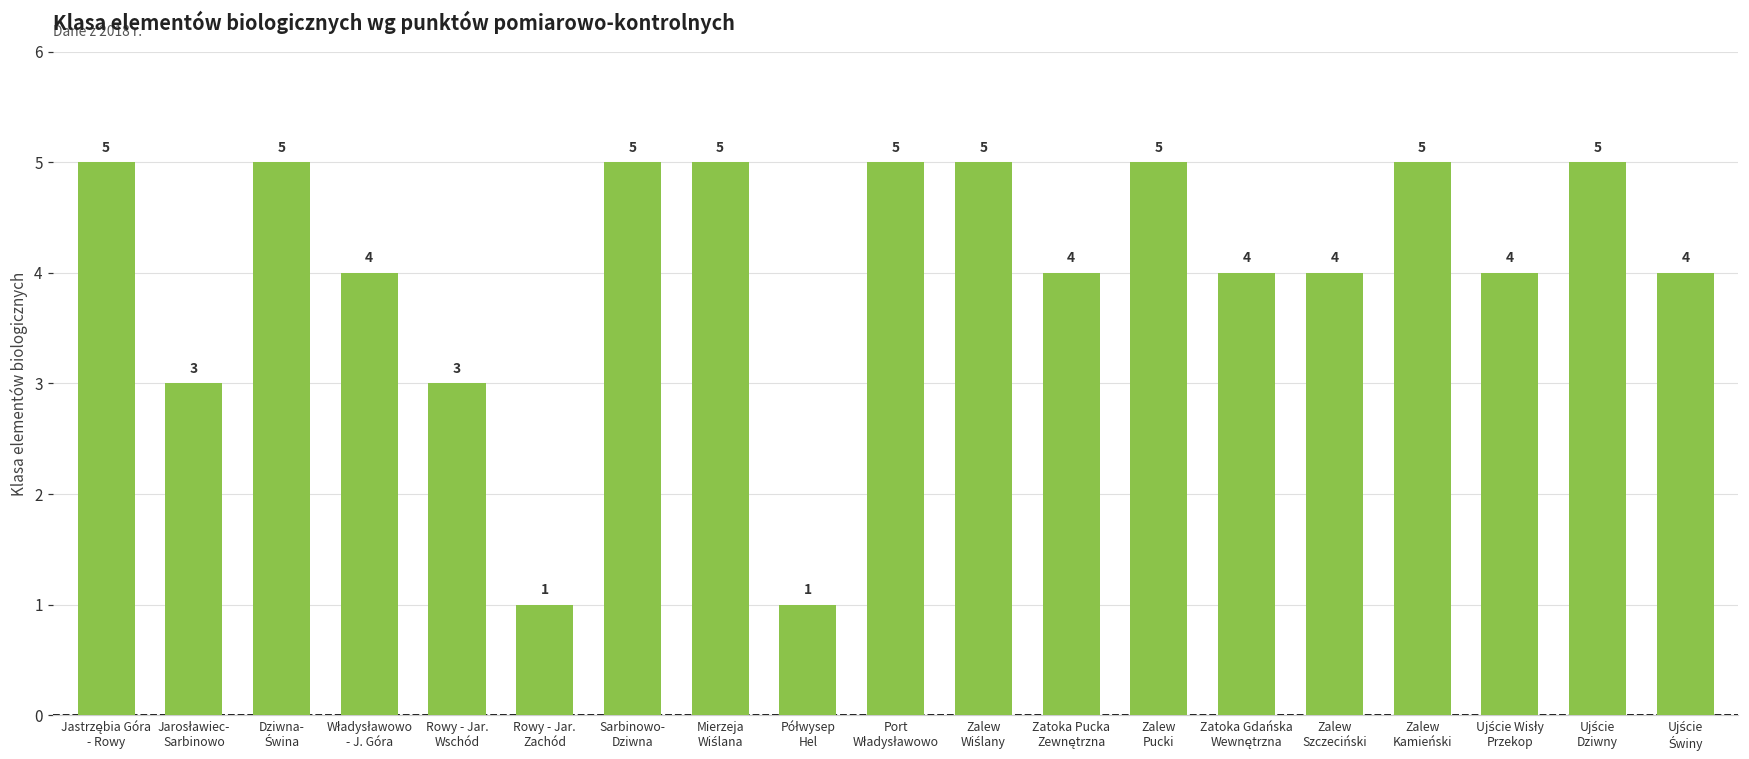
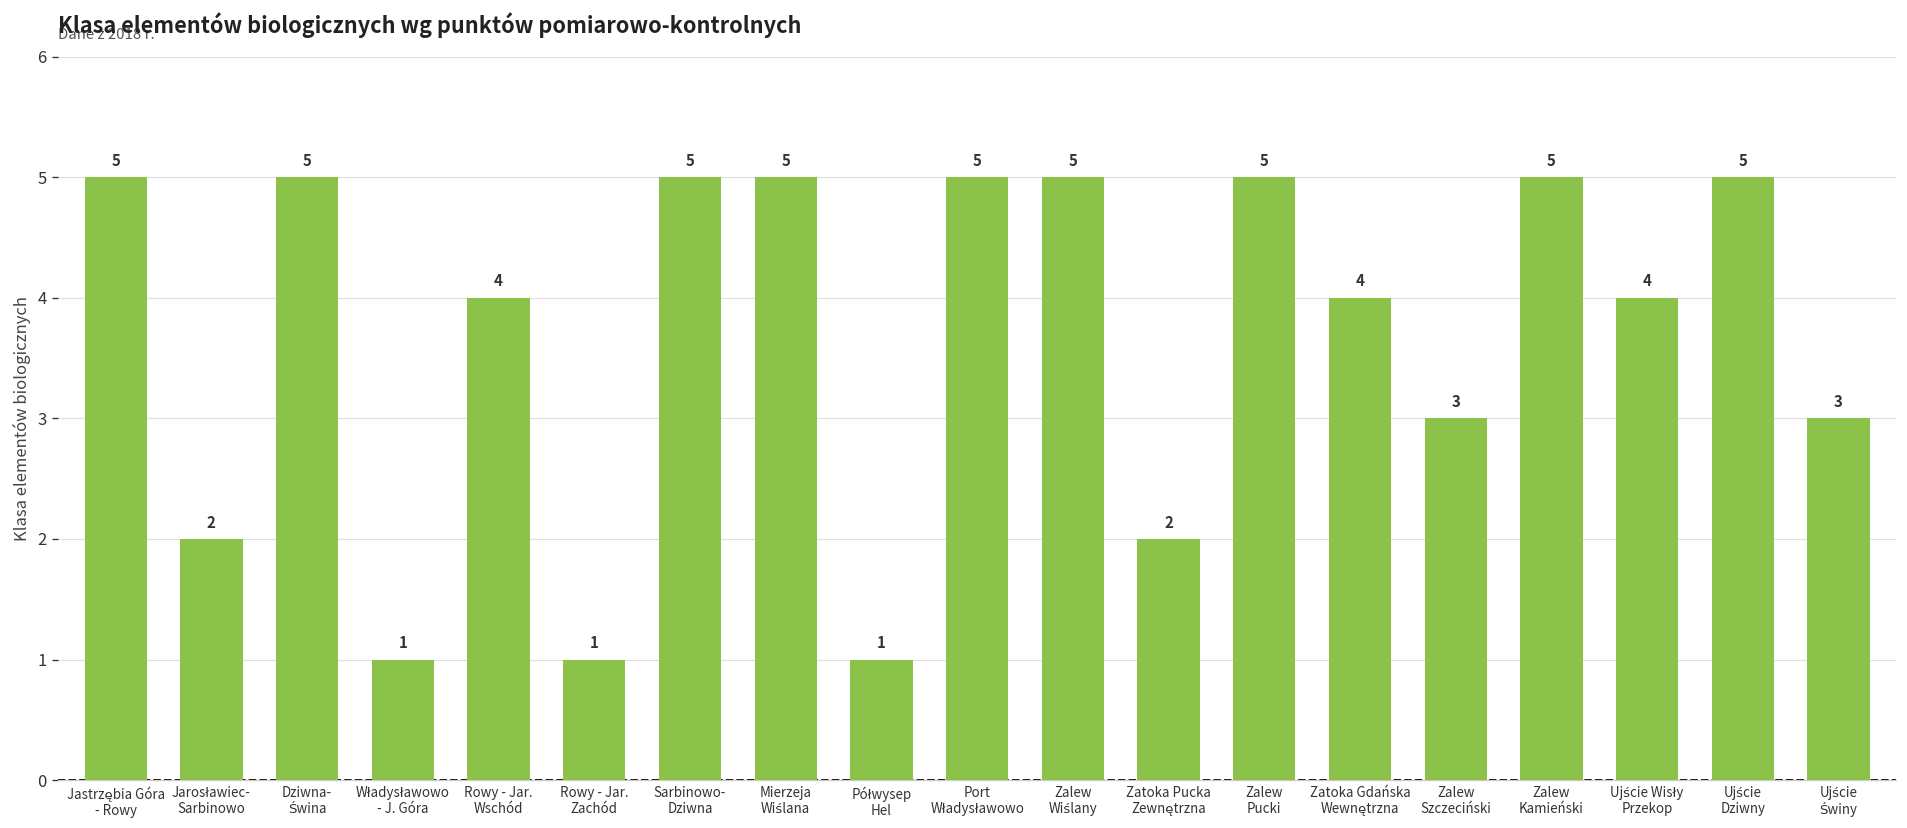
  {
    "Jastrzębia Góra - Rowy": 5,
-   "Jarosławiec- Sarbinowo": 3,
+   "Jarosławiec- Sarbinowo": 2,
    "Dziwna- Świna": 5,
-   "Władysławowo - J. Góra": 4,
-   "Rowy - Jar. Wschód": 3,
+   "Władysławowo - J. Góra": 1,
+   "Rowy - Jar. Wschód": 4,
    "Rowy - Jar. Zachód": 1,
    "Sarbinowo- Dziwna": 5,
    "Mierzeja Wiślana": 5,
    "Półwysep Hel": 1,
    "Port Władysławowo": 5,
    "Zalew Wiślany": 5,
-   "Zatoka Pucka Zewnętrzna": 4,
+   "Zatoka Pucka Zewnętrzna": 2,
    "Zalew Pucki": 5,
    "Zatoka Gdańska Wewnętrzna": 4,
-   "Zalew Szczeciński": 4,
+   "Zalew Szczeciński": 3,
    "Zalew Kamieński": 5,
    "Ujście Wisły Przekop": 4,
    "Ujście Dziwny": 5,
-   "Ujście Świny": 4
+   "Ujście Świny": 3
  }
